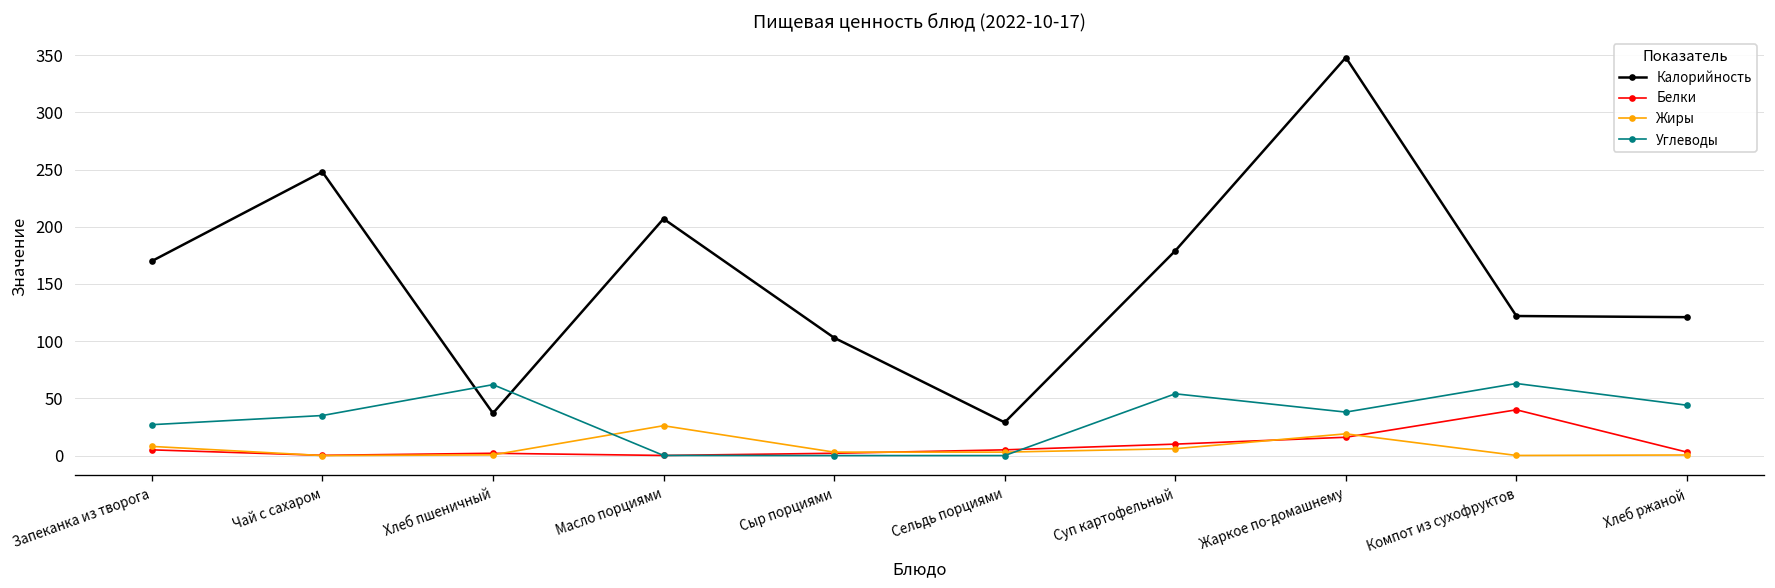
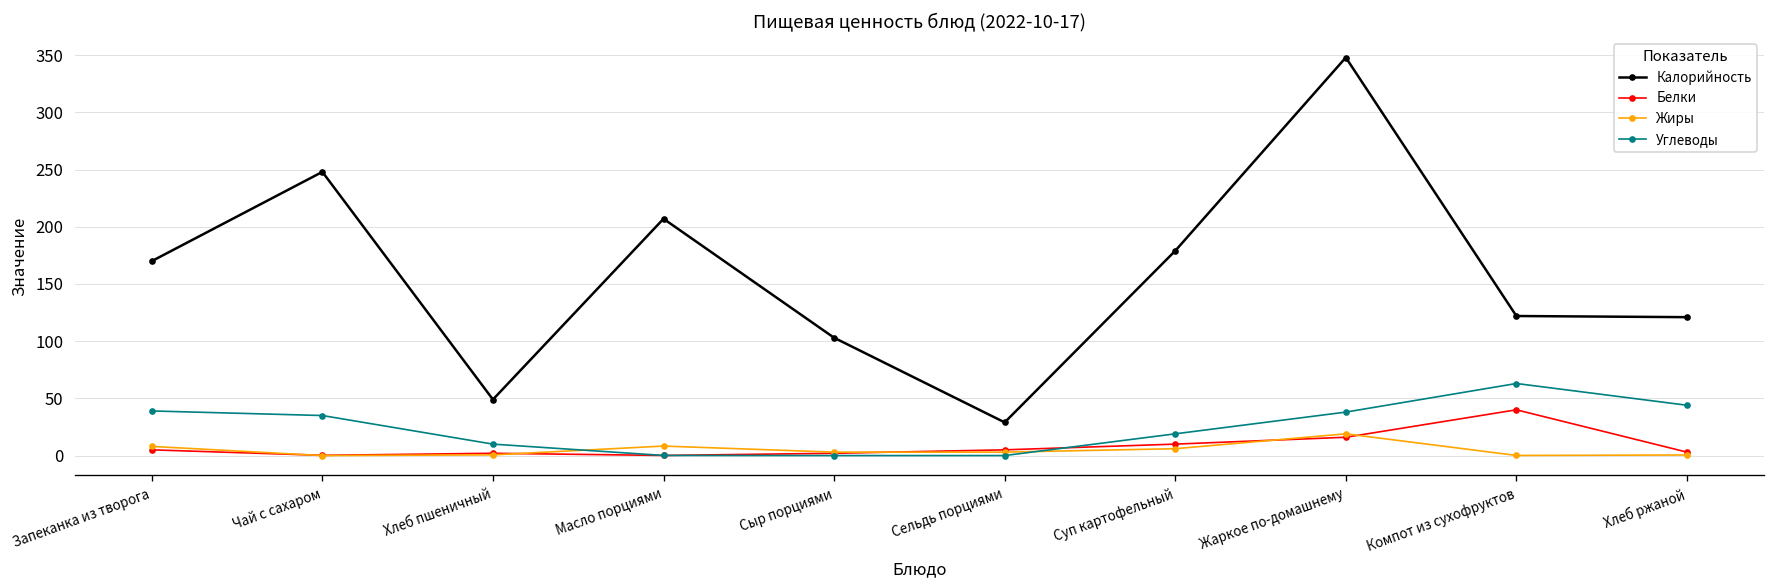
  {
    "Калорийность": {
      "Запеканка из творога": 170,
      "Чай с сахаром": 250,
-     "Хлеб пшеничный": 40,
+     "Хлеб пшеничный": 50,
      "Масло порциями": 210,
      "Сыр порциями": 100,
      "Сельдь порциями": 30,
      "Суп картофельный": 180,
      "Жаркое по-домашнему": 350,
      "Компот из сухофруктов": 120,
      "Хлеб ржаной": 120
    },
    "Белки": {
      "Запеканка из творога": 10,
      "Суп картофельный": 10,
      "Жаркое по-домашнему": 20,
      "Компот из сухофруктов": 40
    },
    "Жиры": {
      "Запеканка из творога": 10,
-     "Масло порциями": 30,
+     "Масло порциями": 10,
      "Суп картофельный": 10,
      "Жаркое по-домашнему": 20,
      "Компот из сухофруктов": 0
    },
    "Углеводы": {
-     "Запеканка из творога": 30,
+     "Запеканка из творога": 40,
      "Чай с сахаром": 40,
-     "Хлеб пшеничный": 60,
+     "Хлеб пшеничный": 10,
      "Сельдь порциями": 0,
-     "Суп картофельный": 50,
+     "Суп картофельный": 20,
      "Жаркое по-домашнему": 40,
      "Компот из сухофруктов": 60,
      "Хлеб ржаной": 40
    }
  }
